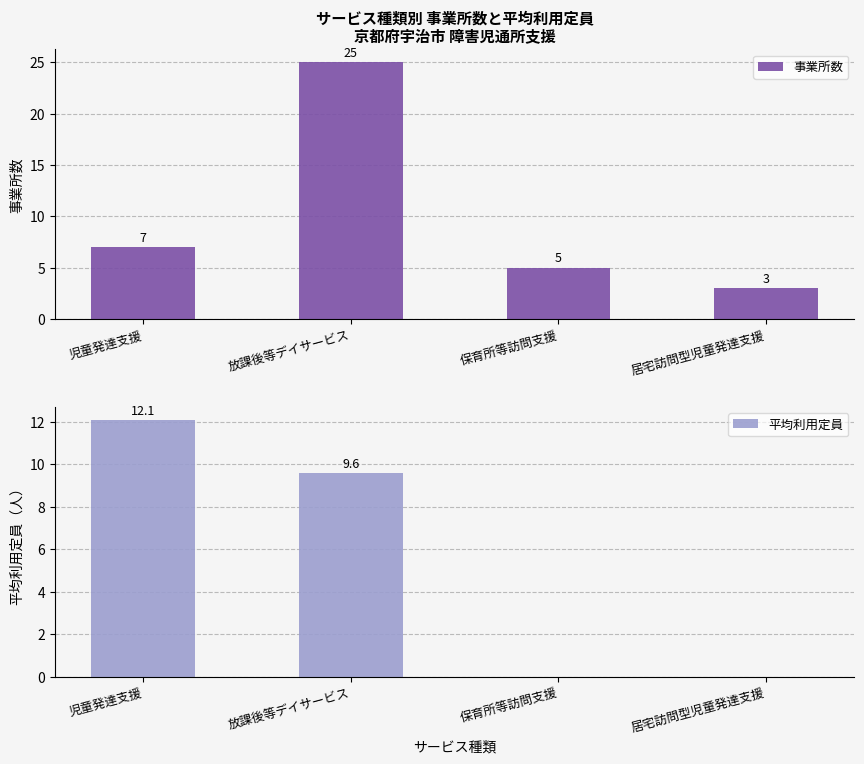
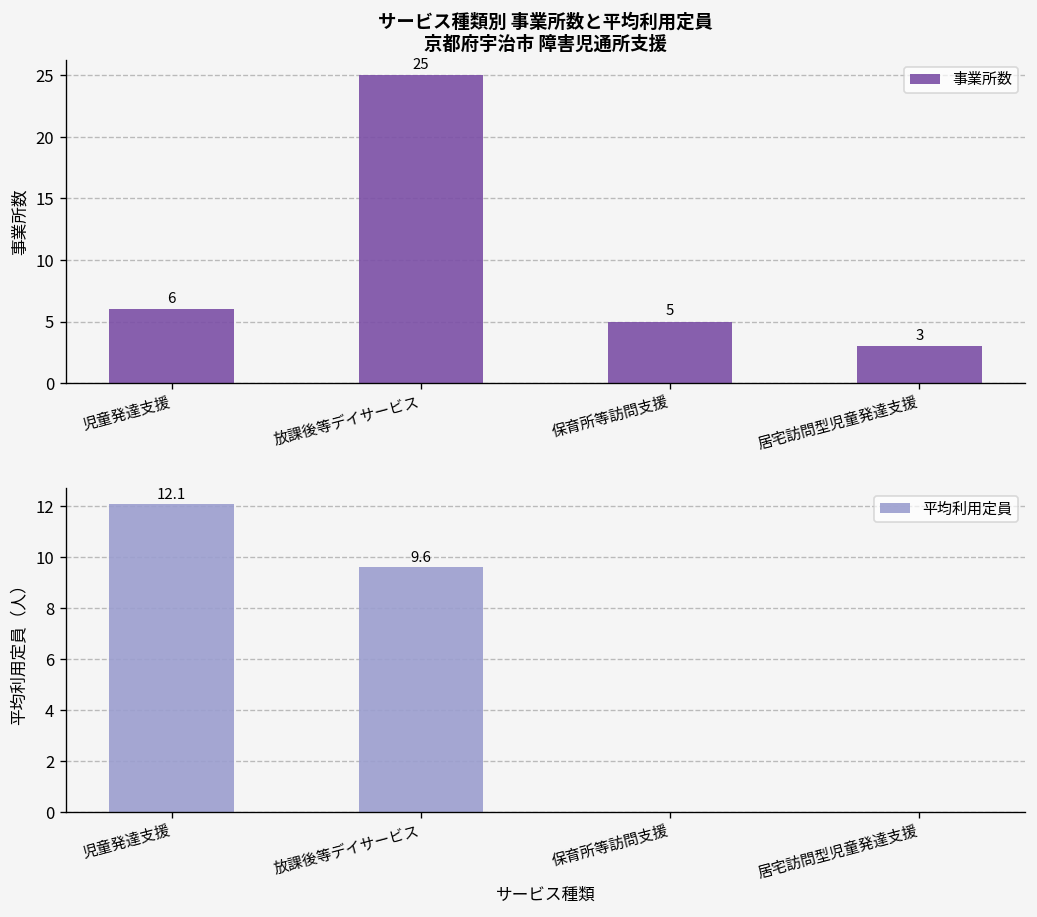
  {
    "サービス種類別 事業所数と平均利用定員 京都府宇治市 障害児通所支援": {
-     "児童発達支援": 7,
+     "児童発達支援": 6,
      "放課後等デイサービス": 25,
      "保育所等訪問支援": 5,
      "居宅訪問型児童発達支援": 3
    }
  }
